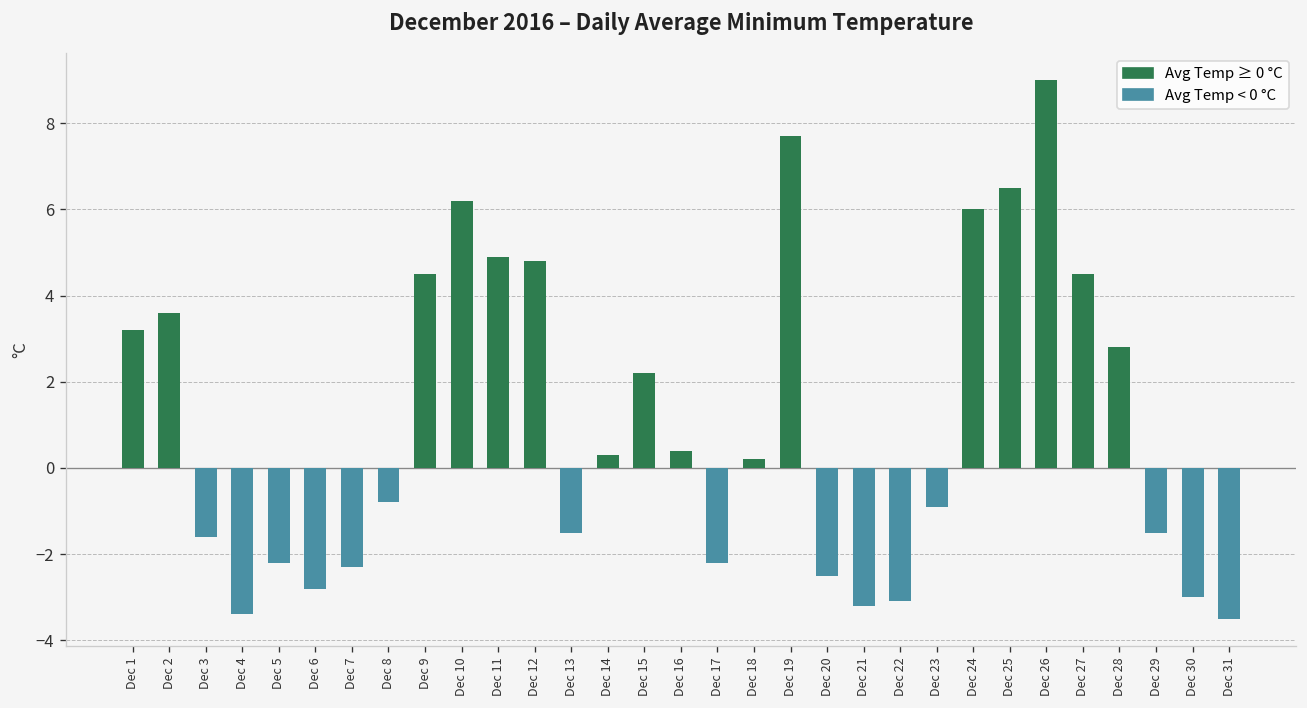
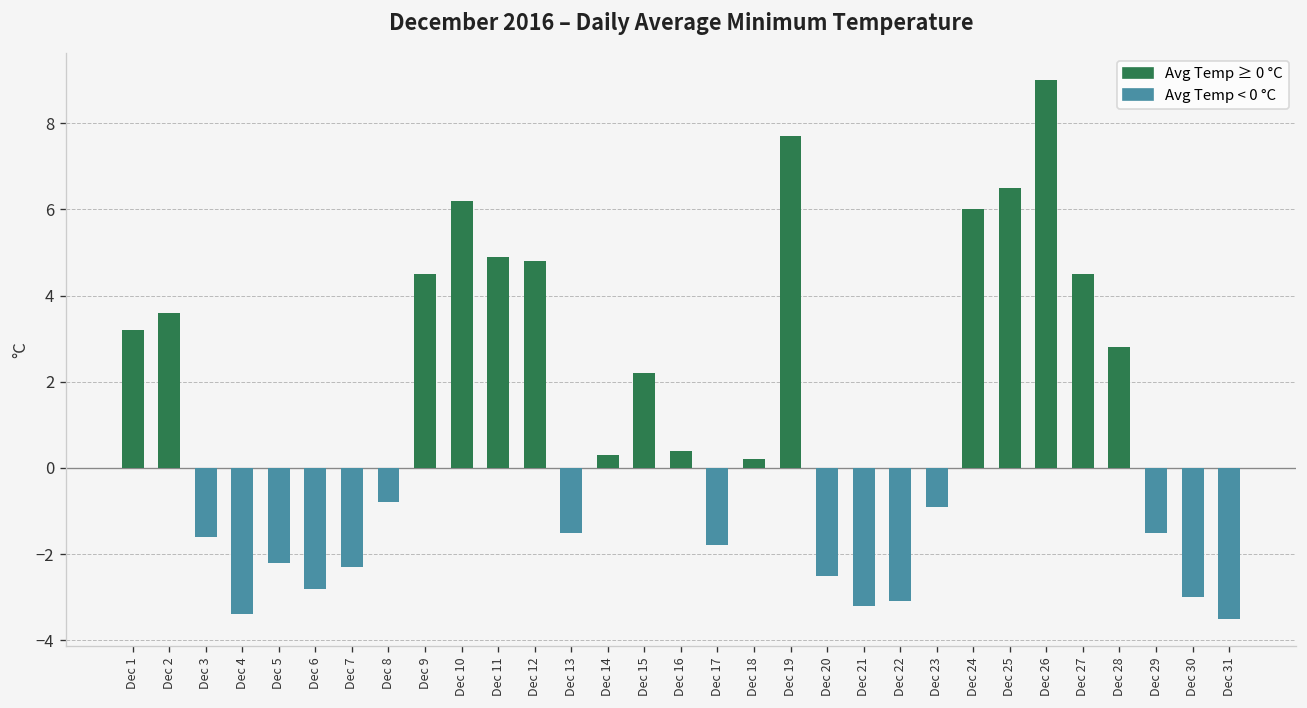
  {
    "Dec 1": 3.2,
    "Dec 2": 3.6,
    "Dec 3": -1.6,
    "Dec 4": -3.4,
    "Dec 5": -2.2,
    "Dec 6": -2.8,
    "Dec 7": -2.3,
    "Dec 8": -0.8,
    "Dec 9": 4.5,
    "Dec 10": 6.2,
    "Dec 11": 4.9,
    "Dec 12": 4.8,
    "Dec 13": -1.5,
    "Dec 14": 0.3,
    "Dec 15": 2.2,
    "Dec 16": 0.4,
-   "Dec 17": -2.2,
+   "Dec 17": -1.8,
    "Dec 18": 0.2,
    "Dec 19": 7.7,
    "Dec 20": -2.5,
    "Dec 21": -3.2,
    "Dec 22": -3.1,
    "Dec 23": -0.9,
    "Dec 24": 6.0,
    "Dec 25": 6.5,
    "Dec 26": 9.0,
    "Dec 27": 4.5,
    "Dec 28": 2.8,
    "Dec 29": -1.5,
    "Dec 30": -3.0,
    "Dec 31": -3.5
  }
